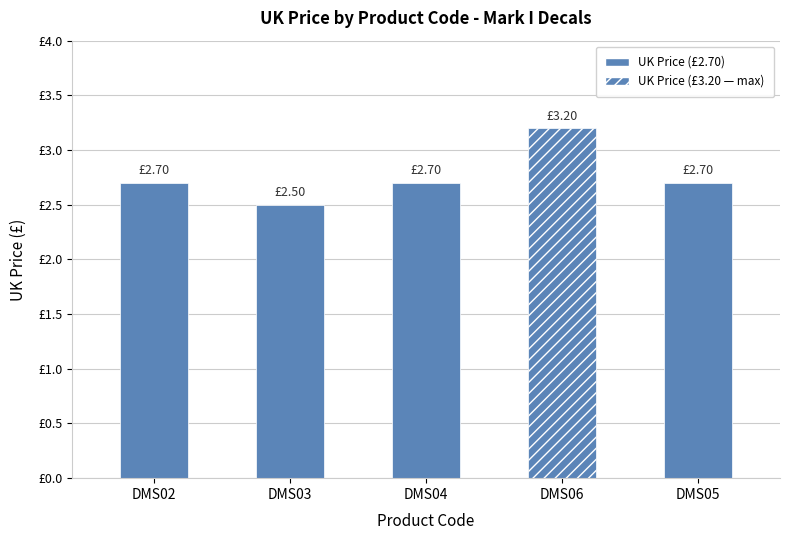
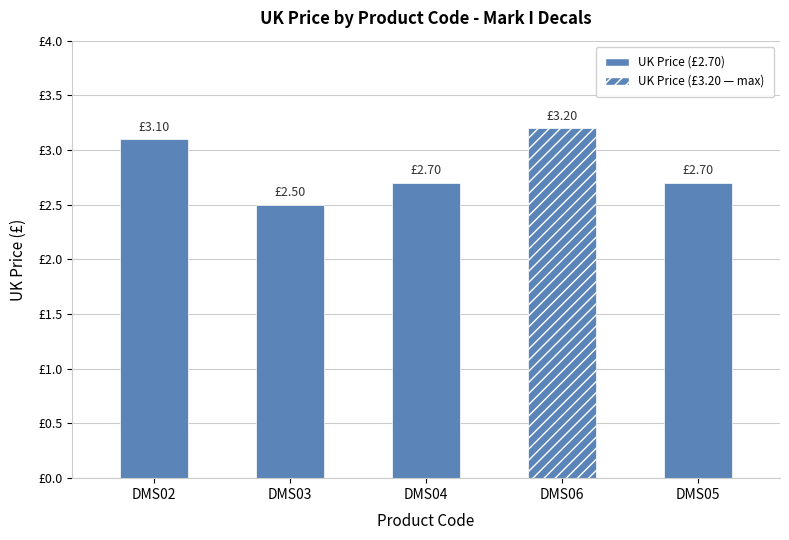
  {
-   "DMS02": "£2.70",
+   "DMS02": "£3.10",
    "DMS03": "£2.50",
    "DMS04": "£2.70",
    "DMS06": "£3.20",
    "DMS05": "£2.70"
  }
